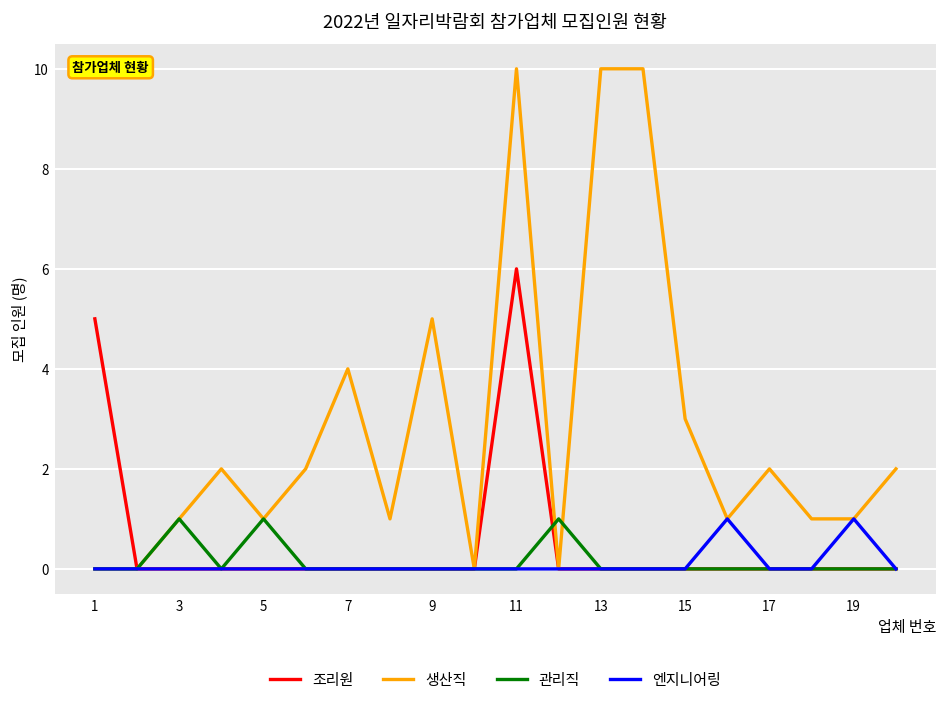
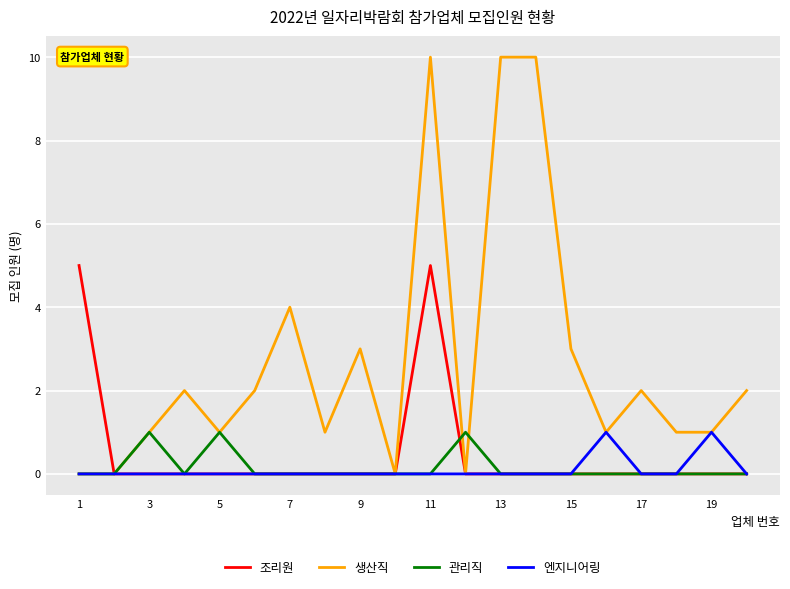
  {
    "조리원": {
      "1": 5,
-     "11": 6
+     "11": 5
    },
    "생산직": {
      "7": 4,
-     "9": 5,
+     "9": 3,
      "11": 10,
      "13": 10,
      "15": 3,
      "17": 2
    }
  }
